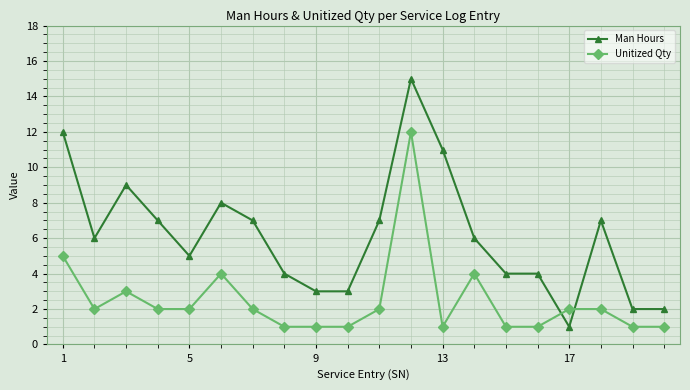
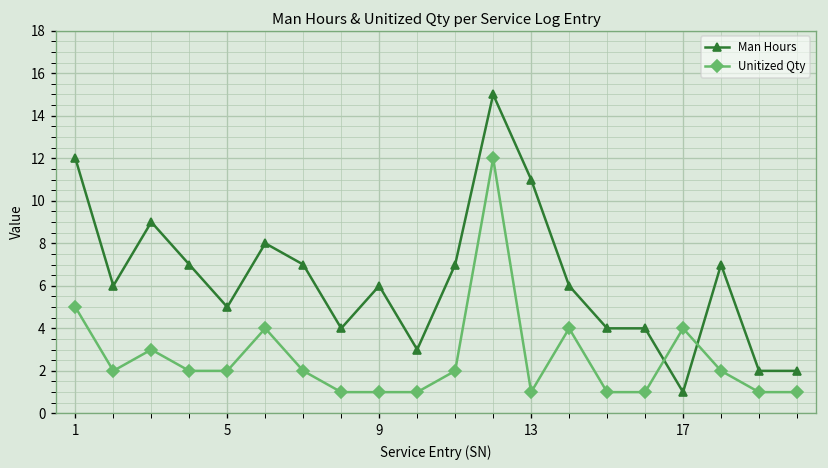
  {
    "Man Hours": {
      "1": 12,
      "5": 5,
-     "9": 3,
+     "9": 6,
      "13": 11,
      "17": 1
    },
    "Unitized Qty": {
      "1": 5,
      "5": 2,
      "9": 1,
      "13": 1,
-     "17": 2
+     "17": 4
    }
  }
